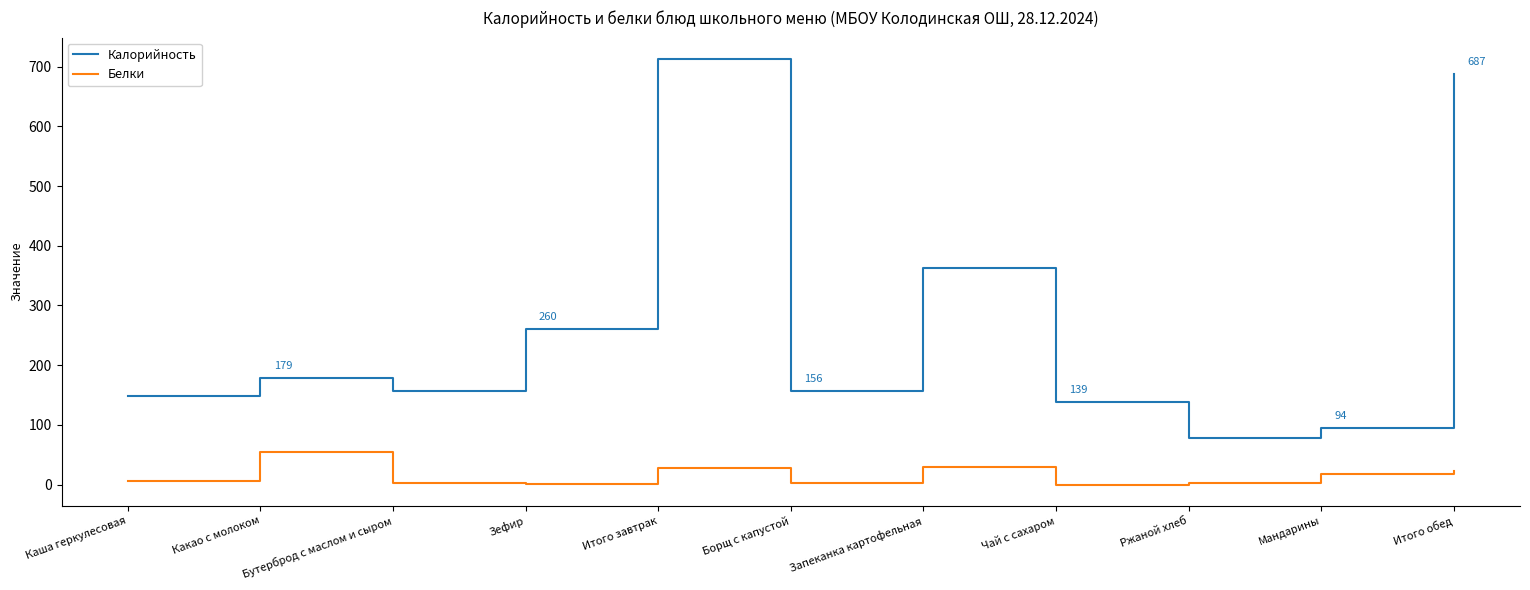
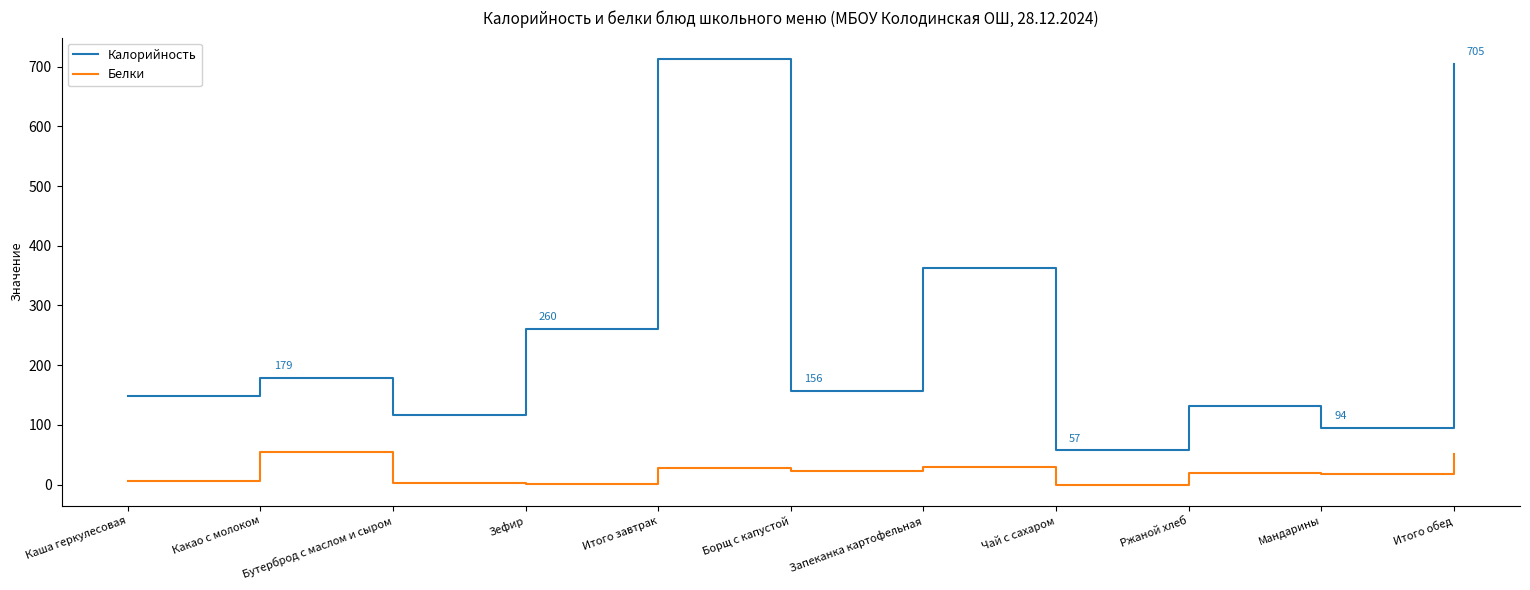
  {
    "Калорийность": {
      "Какао с молоком": 179,
-     "Бутерброд с маслом и сыром": 160,
+     "Бутерброд с маслом и сыром": 120,
      "Зефир": 260,
      "Борщ с капустой": 156,
-     "Чай с сахаром": 139,
-     "Ржаной хлеб": 80,
+     "Чай с сахаром": 57,
+     "Ржаной хлеб": 130,
      "Мандарины": 94,
-     "Итого обед": 687
+     "Итого обед": 705
    },
    "Белки": {
      "Каша геркулесовая": 10,
      "Какао с молоком": 60,
      "Бутерброд с маслом и сыром": 0,
      "Зефир": 0,
      "Итого завтрак": 30,
-     "Борщ с капустой": 0,
+     "Борщ с капустой": 20,
      "Запеканка картофельная": 30,
      "Чай с сахаром": 0,
-     "Ржаной хлеб": 0,
+     "Ржаной хлеб": 20,
      "Мандарины": 20,
-     "Итого обед": 20
+     "Итого обед": 50
    }
  }
